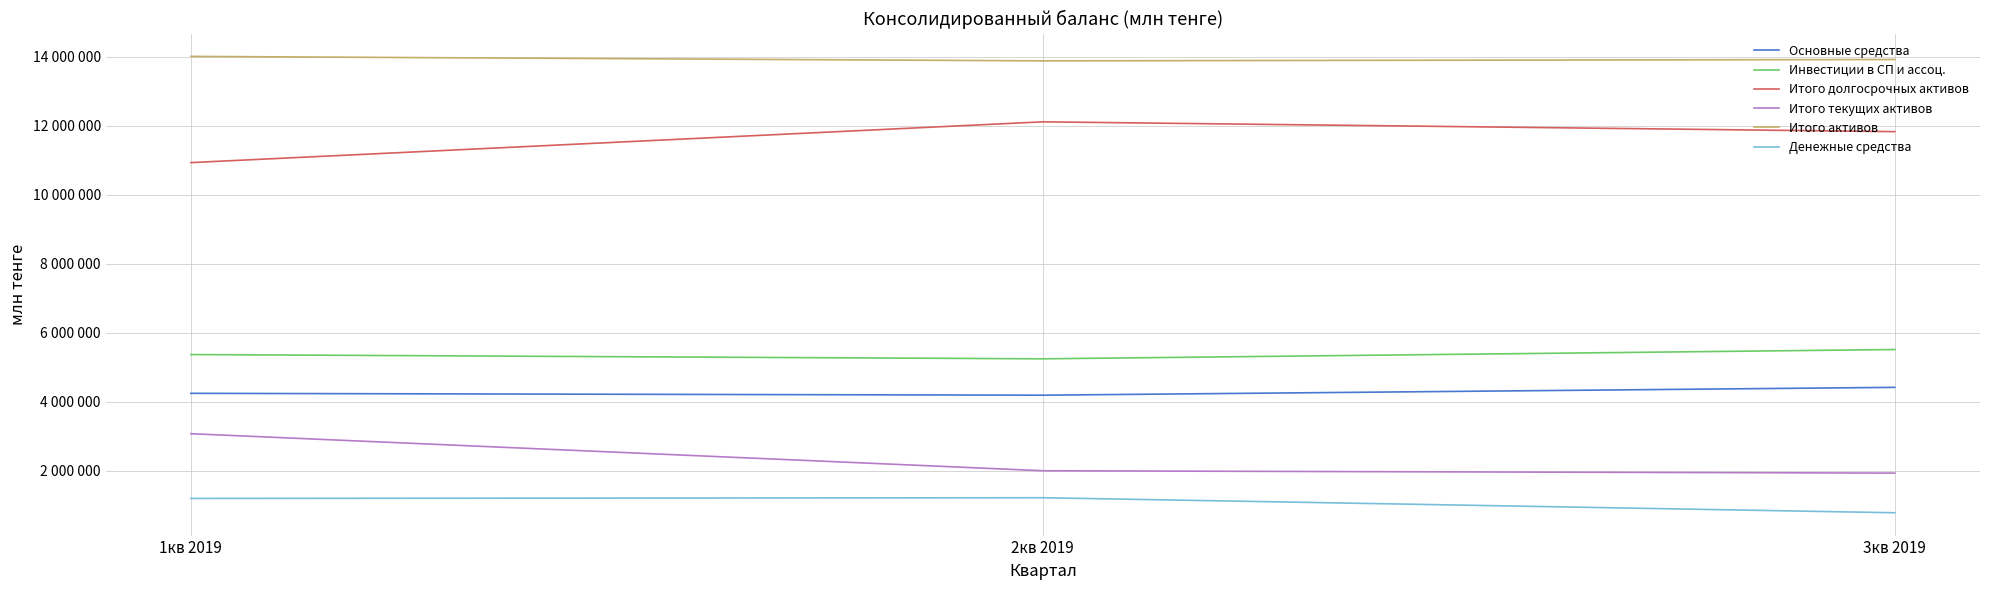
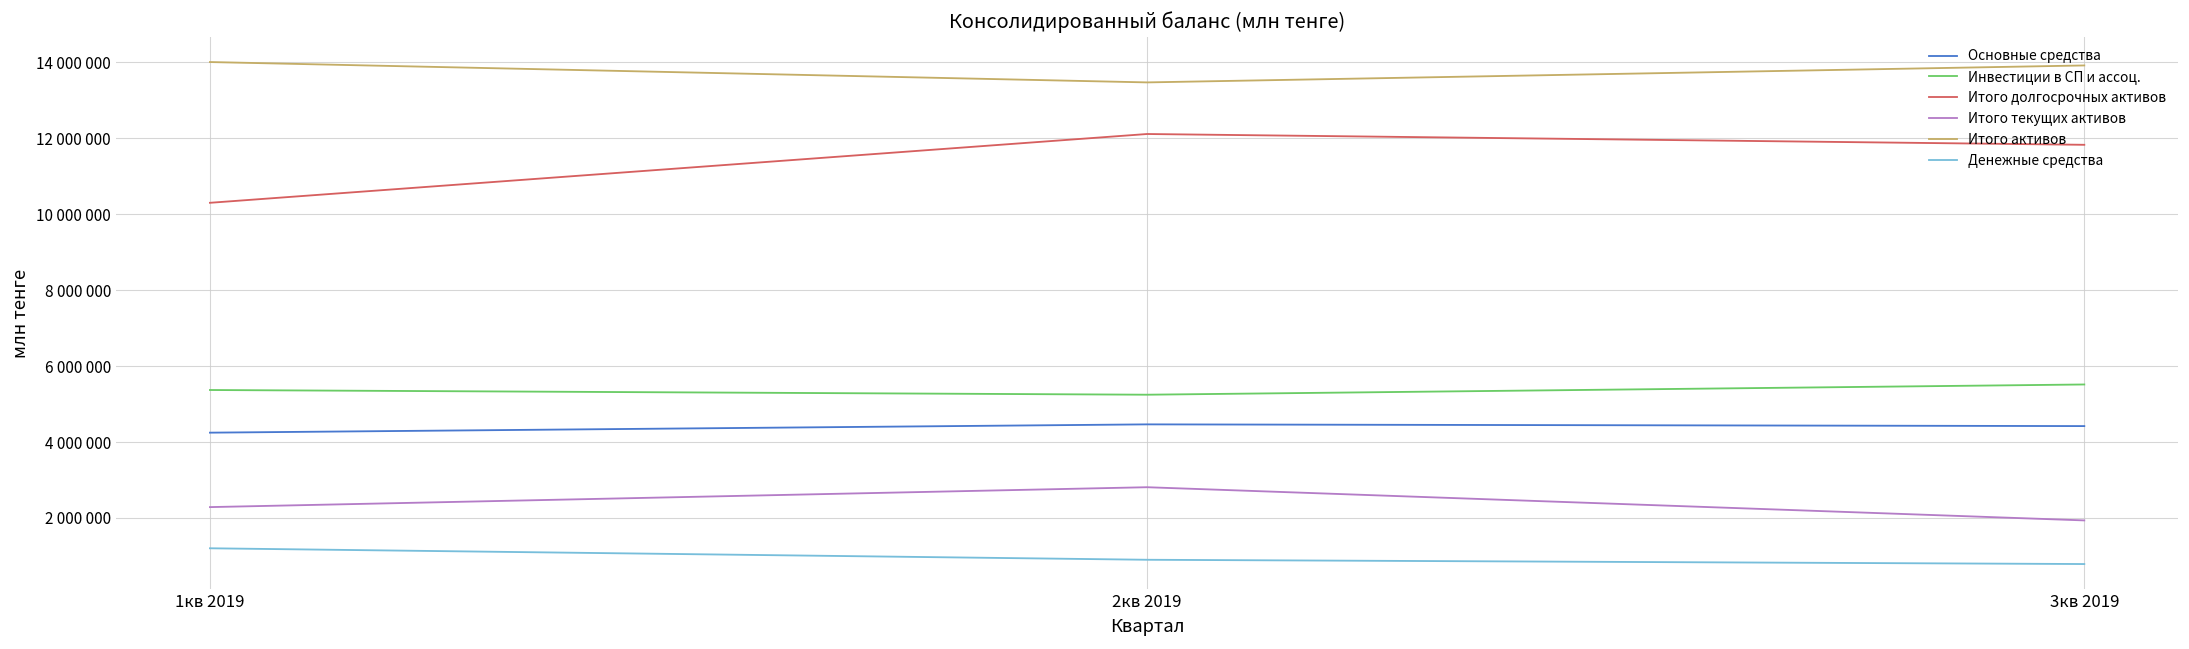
  {
    "Основные средства": {
      "1кв 2019": 4200000,
-     "2кв 2019": 4200000,
+     "2кв 2019": 4500000,
      "3кв 2019": 4400000
    },
    "Инвестиции в СП и ассоц.": {
      "1кв 2019": 5400000,
      "2кв 2019": 5200000,
      "3кв 2019": 5500000
    },
    "Итого долгосрочных активов": {
-     "1кв 2019": 10900000,
+     "1кв 2019": 10300000,
      "2кв 2019": 12100000,
      "3кв 2019": 11800000
    },
    "Итого текущих активов": {
-     "1кв 2019": 3100000,
-     "2кв 2019": 2000000,
+     "1кв 2019": 2300000,
+     "2кв 2019": 2800000,
      "3кв 2019": 1900000
    },
    "Итого активов": {
      "1кв 2019": 14000000,
-     "2кв 2019": 13900000,
+     "2кв 2019": 13500000,
      "3кв 2019": 13900000
    },
    "Денежные средства": {
      "1кв 2019": 1200000,
-     "2кв 2019": 1200000,
+     "2кв 2019": 900000,
      "3кв 2019": 800000
    }
  }
